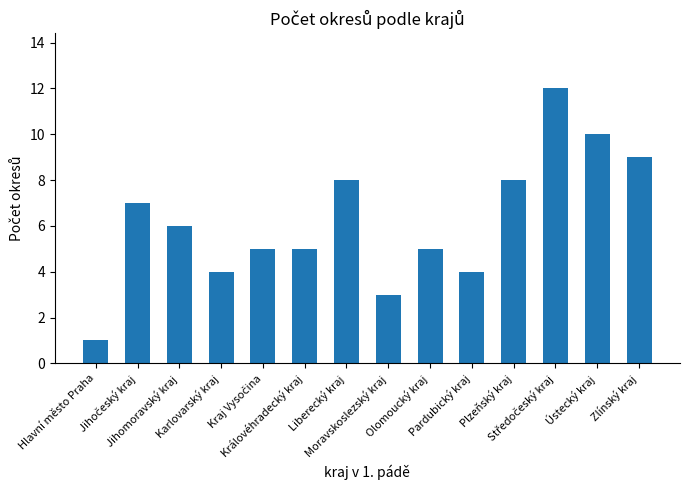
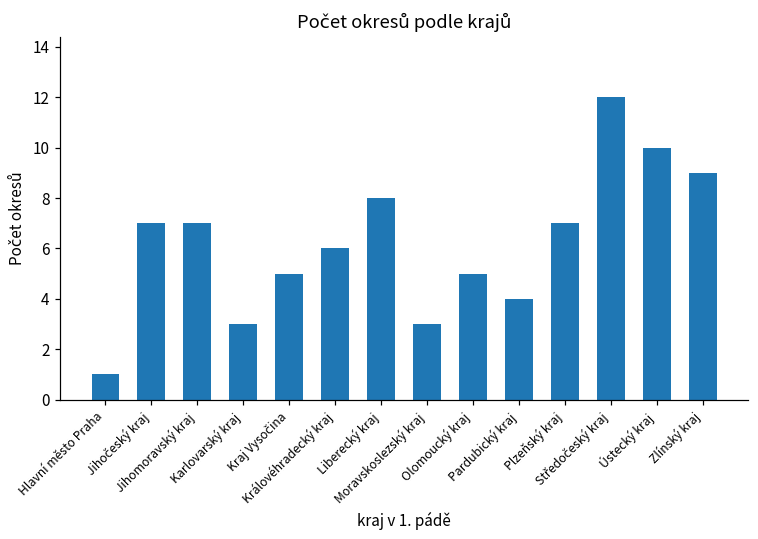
  {
    "Hlavní město Praha": 1,
    "Jihočeský kraj": 7,
-   "Jihomoravský kraj": 6,
-   "Karlovarský kraj": 4,
+   "Jihomoravský kraj": 7,
+   "Karlovarský kraj": 3,
    "Kraj Vysočina": 5,
-   "Královéhradecký kraj": 5,
+   "Královéhradecký kraj": 6,
    "Liberecký kraj": 8,
    "Moravskoslezský kraj": 3,
    "Olomoucký kraj": 5,
    "Pardubický kraj": 4,
-   "Plzeňský kraj": 8,
+   "Plzeňský kraj": 7,
    "Středočeský kraj": 12,
    "Ústecký kraj": 10,
    "Zlínský kraj": 9
  }
